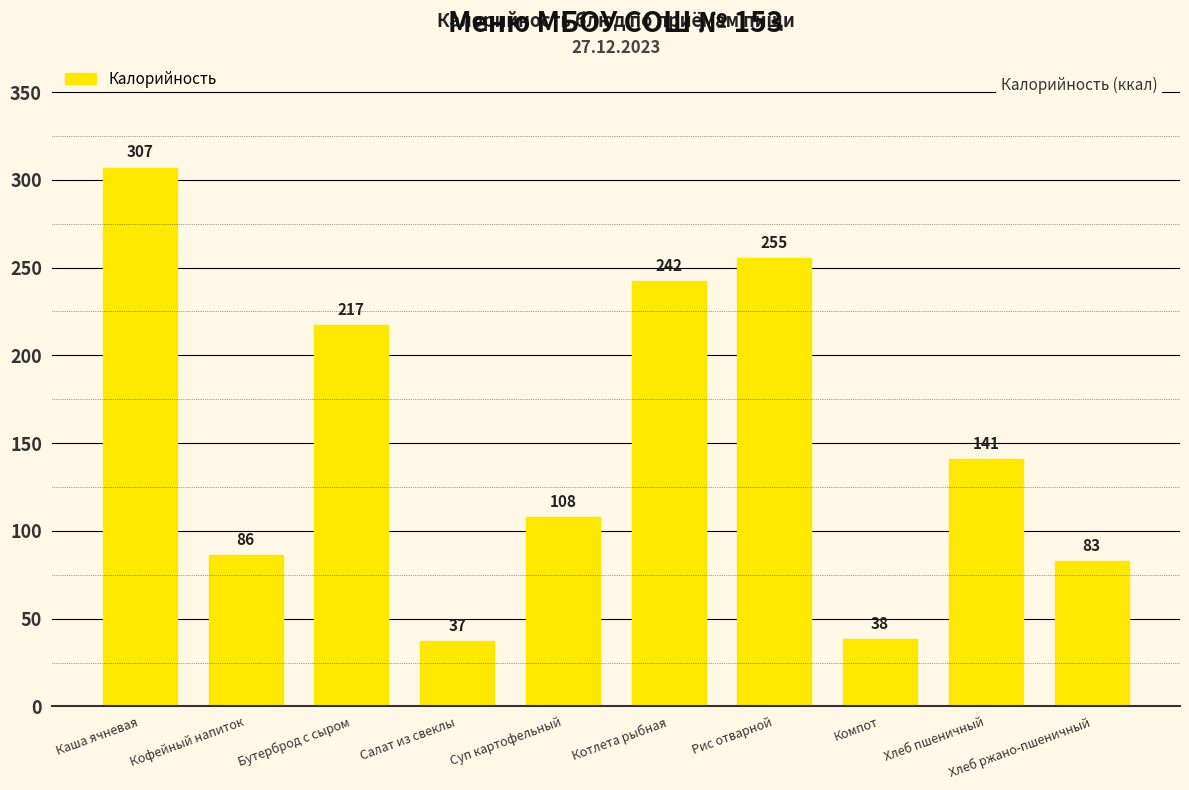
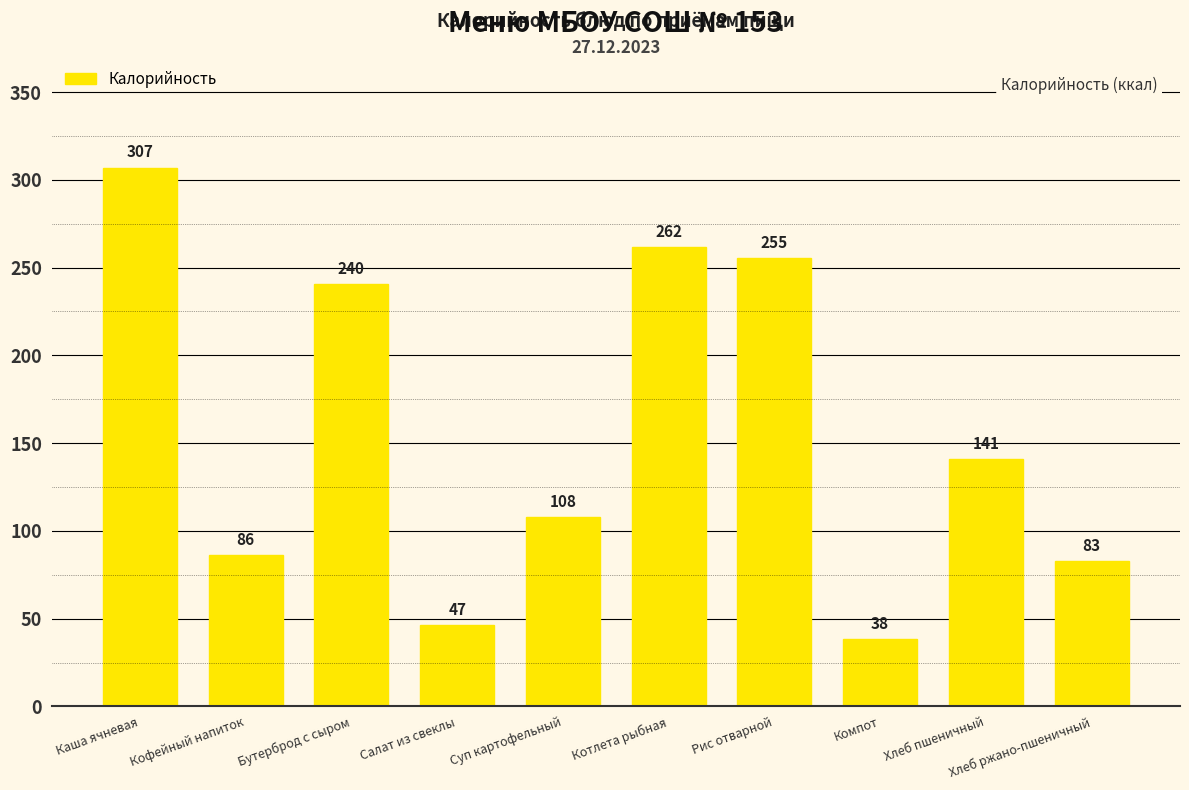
  {
    "Каша ячневая": 307,
    "Кофейный напиток": 86,
-   "Бутерброд с сыром": 217,
-   "Салат из свеклы": 37,
+   "Бутерброд с сыром": 240,
+   "Салат из свеклы": 47,
    "Суп картофельный": 108,
-   "Котлета рыбная": 242,
+   "Котлета рыбная": 262,
    "Рис отварной": 255,
    "Компот": 38,
    "Хлеб пшеничный": 141,
    "Хлеб ржано-пшеничный": 83
  }
